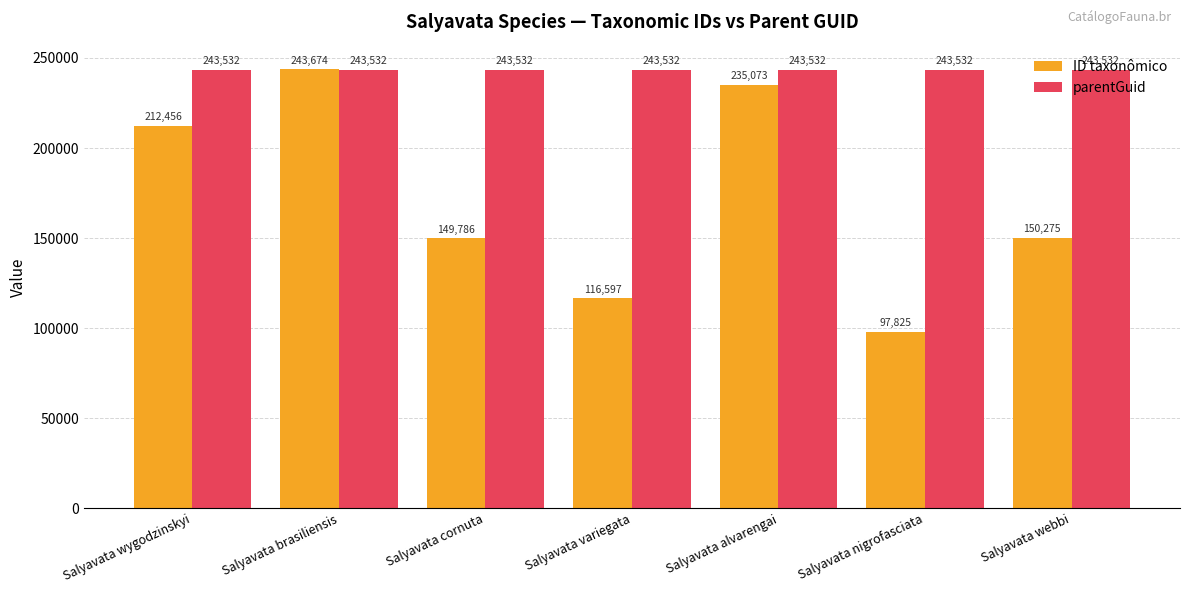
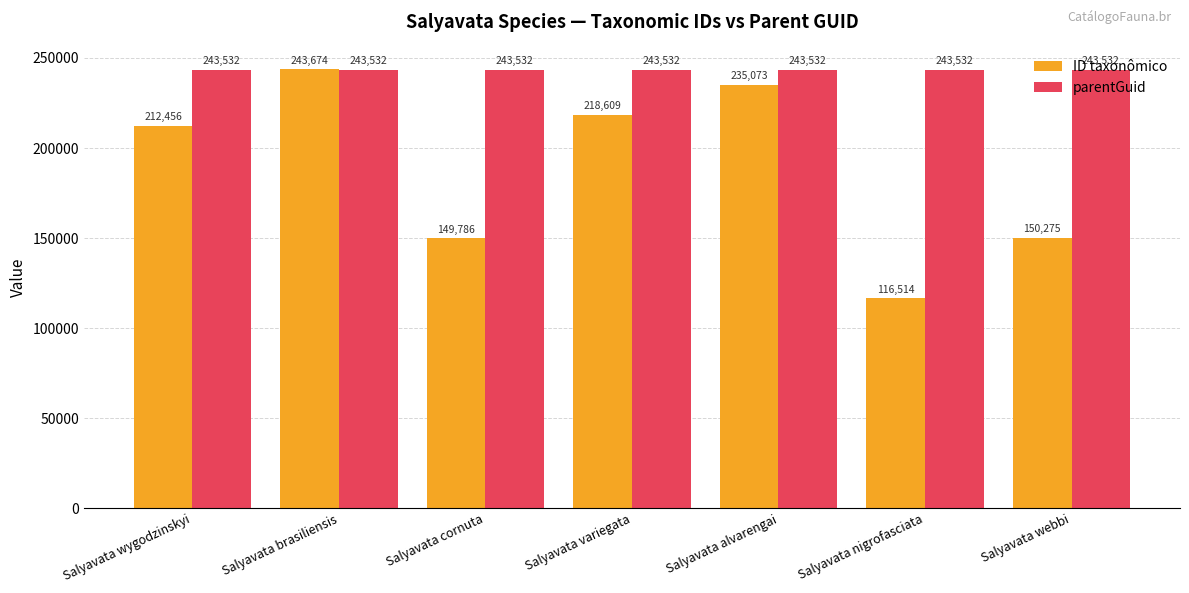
  {
    "ID taxonômico": {
      "Salyavata wygodzinskyi": "212,456",
      "Salyavata brasiliensis": "243,674",
      "Salyavata cornuta": "149,786",
-     "Salyavata variegata": "116,597",
+     "Salyavata variegata": "218,609",
      "Salyavata alvarengai": "235,073",
-     "Salyavata nigrofasciata": "97,825",
+     "Salyavata nigrofasciata": "116,514",
      "Salyavata webbi": "150,275"
    },
    "parentGuid": {
      "Salyavata wygodzinskyi": "243,532",
      "Salyavata brasiliensis": "243,532",
      "Salyavata cornuta": "243,532",
      "Salyavata variegata": "243,532",
      "Salyavata alvarengai": "243,532",
      "Salyavata nigrofasciata": "243,532",
      "Salyavata webbi": "243,532"
    }
  }
